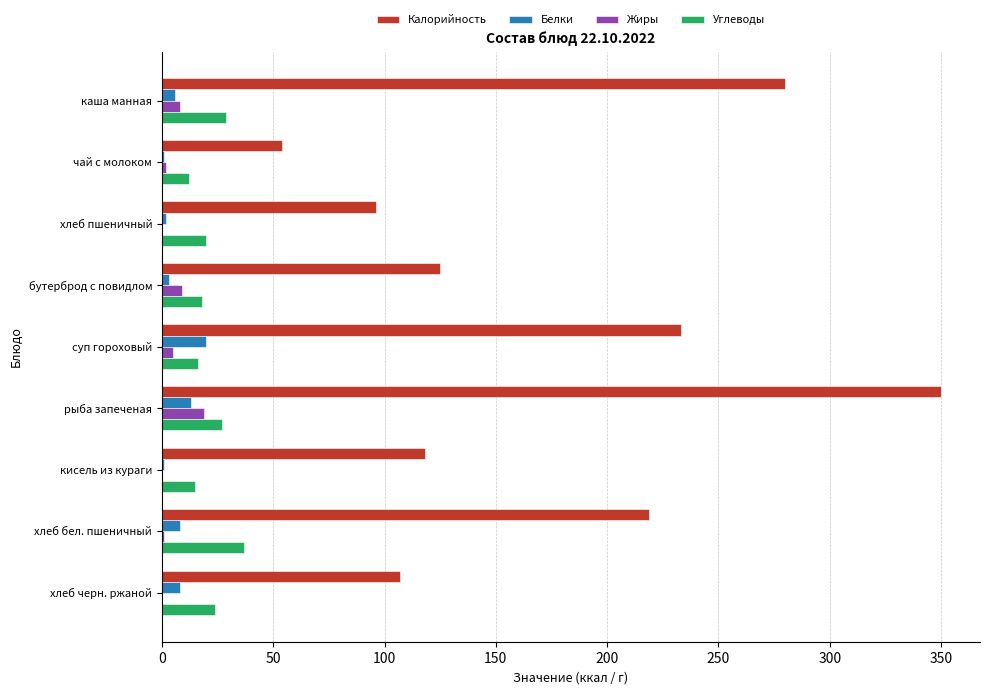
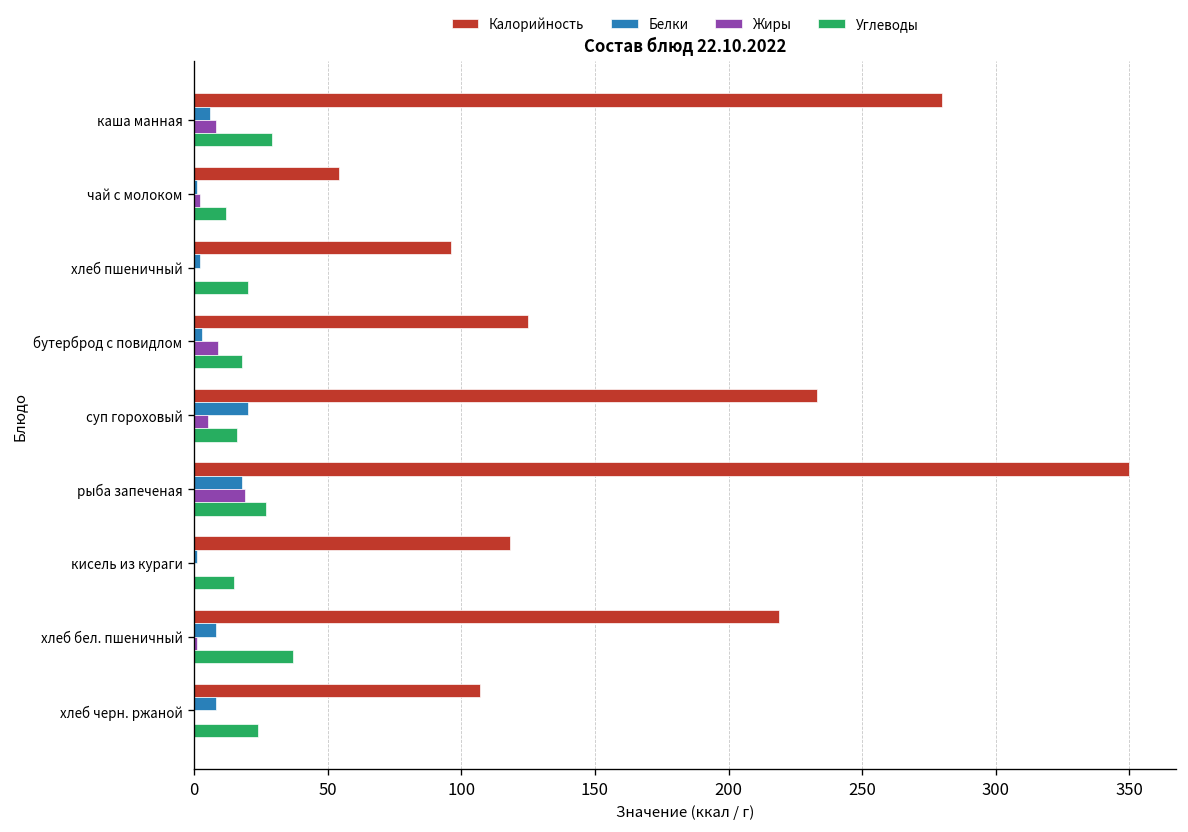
  {
    "Калорийность": {
      "каша манная": 280,
      "чай с молоком": 54,
      "хлеб пшеничный": 96,
      "бутерброд с повидлом": 125,
      "суп гороховый": 233,
      "рыба запеченая": 350,
      "кисель из кураги": 118,
      "хлеб бел. пшеничный": 219,
      "хлеб черн. ржаной": 107
    },
    "Белки": {
      "каша манная": 6,
      "хлеб пшеничный": 2,
      "бутерброд с повидлом": 3,
      "суп гороховый": 20,
-     "рыба запеченая": 13,
+     "рыба запеченая": 18,
      "хлеб бел. пшеничный": 8,
      "хлеб черн. ржаной": 8
    },
    "Жиры": {
      "каша манная": 8,
      "чай с молоком": 2,
      "хлеб пшеничный": 0,
      "бутерброд с повидлом": 9,
      "суп гороховый": 5,
      "рыба запеченая": 19,
      "кисель из кураги": 0,
      "хлеб черн. ржаной": 0
    },
    "Углеводы": {
      "каша манная": 29,
      "чай с молоком": 12,
      "хлеб пшеничный": 20,
      "бутерброд с повидлом": 18,
      "суп гороховый": 16,
      "рыба запеченая": 27,
      "кисель из кураги": 15,
      "хлеб бел. пшеничный": 37,
      "хлеб черн. ржаной": 24
    }
  }
